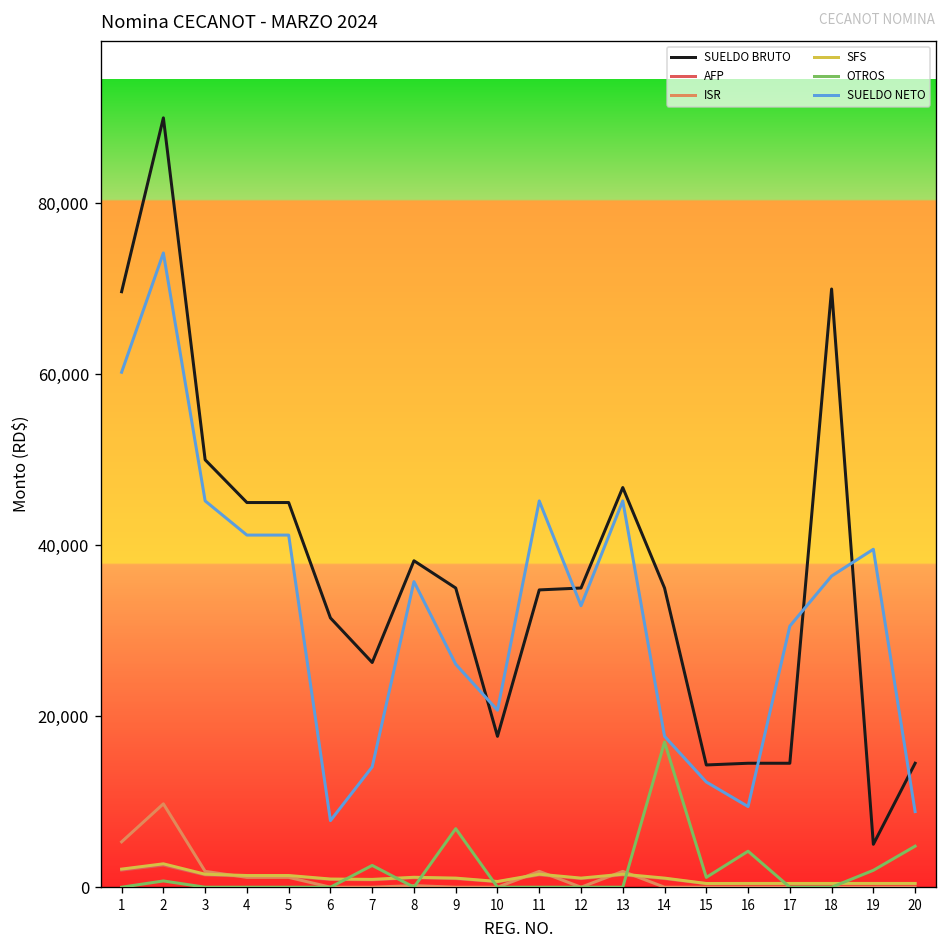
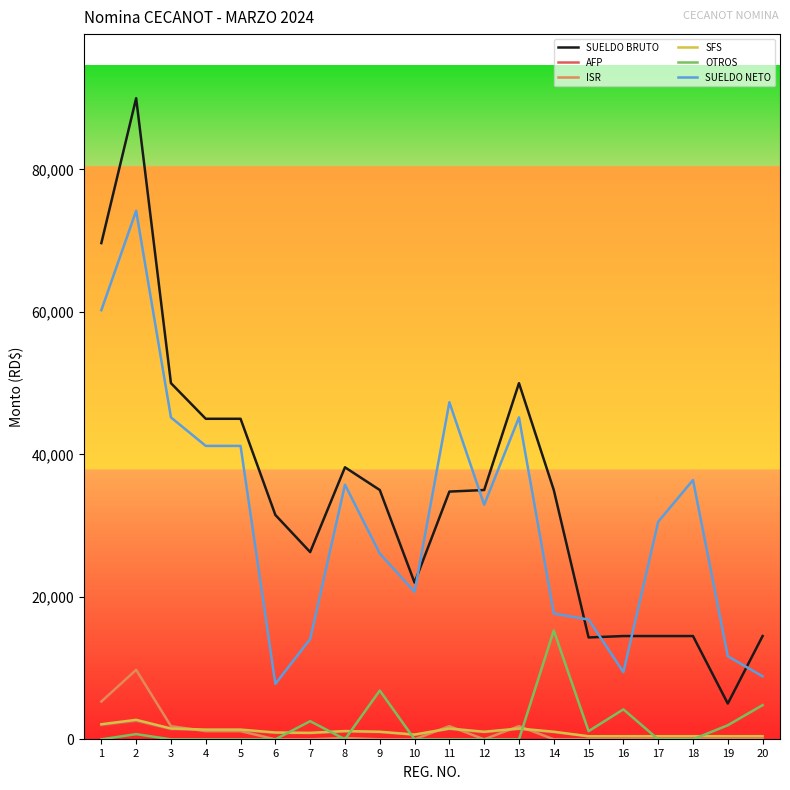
  {
    "SUELDO BRUTO": {
      "1": "70,000",
      "2": "90,000",
      "3": "50,000",
      "4": "45,000",
      "5": "45,000",
      "6": "32,000",
      "7": "26,000",
      "8": "38,000",
      "9": "35,000",
-     "10": "18,000",
+     "10": "22,000",
      "11": "35,000",
      "12": "35,000",
-     "13": "47,000",
+     "13": "50,000",
      "14": "35,000",
      "15": "14,000",
      "16": "15,000",
      "17": "15,000",
-     "18": "70,000",
+     "18": "15,000",
      "19": "5,000",
      "20": "15,000"
    },
    "OTROS": {
      "1": "0",
      "2": "1,000",
      "3": "0",
      "4": "0",
      "5": "0",
      "7": "3,000",
      "9": "7,000",
      "11": "0",
      "13": "0",
-     "14": "17,000",
+     "14": "15,000",
      "15": "1,000",
      "16": "4,000",
      "19": "2,000",
      "20": "5,000"
    },
    "SUELDO NETO": {
      "1": "60,000",
      "2": "74,000",
      "3": "45,000",
      "4": "41,000",
      "5": "41,000",
      "6": "8,000",
      "7": "14,000",
      "8": "36,000",
      "9": "26,000",
      "10": "21,000",
-     "11": "45,000",
+     "11": "47,000",
      "12": "33,000",
      "13": "45,000",
      "14": "18,000",
-     "15": "12,000",
+     "15": "17,000",
      "16": "9,000",
      "17": "31,000",
      "18": "36,000",
-     "19": "40,000",
+     "19": "12,000",
      "20": "9,000"
    }
  }
